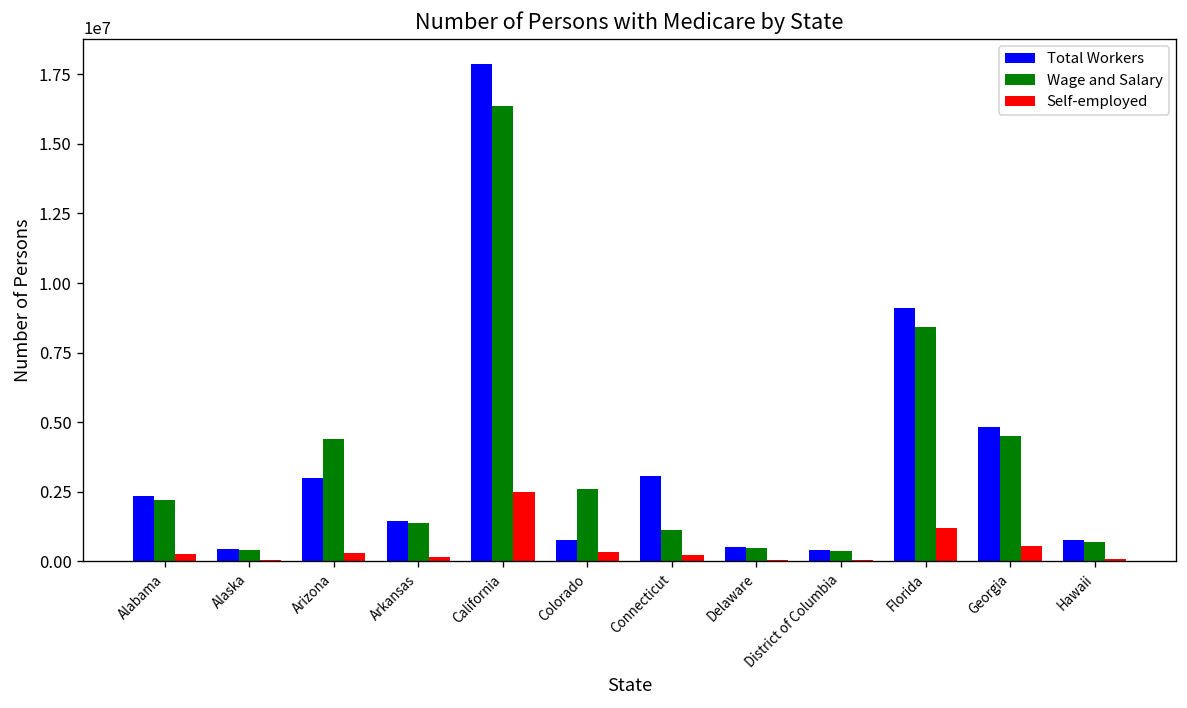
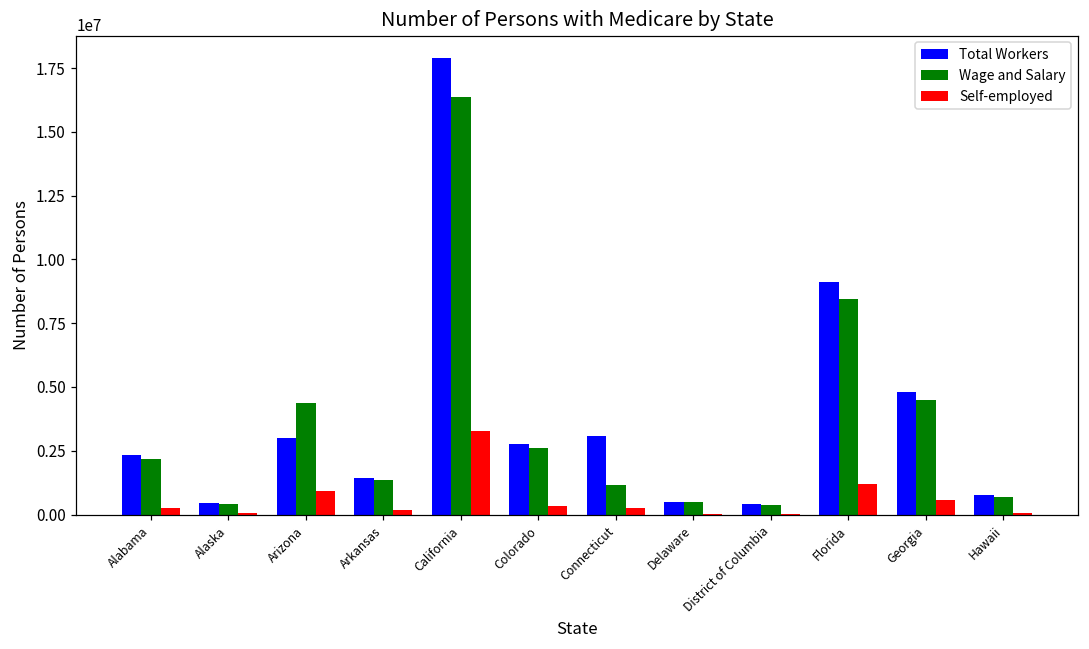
  {
    "Total Workers": {
      "Alabama": 2300000,
      "Alaska": 400000,
      "Arizona": 3000000,
      "Arkansas": 1400000,
      "California": 17900000,
-     "Colorado": 700000,
+     "Colorado": 2800000,
      "Connecticut": 3100000,
      "Delaware": 500000,
      "District of Columbia": 400000,
      "Florida": 9100000,
      "Georgia": 4800000,
      "Hawaii": 700000
    },
    "Wage and Salary": {
      "Alabama": 2200000,
      "Alaska": 400000,
      "Arizona": 4400000,
      "Arkansas": 1400000,
      "California": 16400000,
      "Colorado": 2600000,
      "Connecticut": 1100000,
      "Delaware": 500000,
      "District of Columbia": 400000,
      "Florida": 8400000,
      "Georgia": 4500000,
      "Hawaii": 700000
    },
    "Self-employed": {
      "Alabama": 300000,
-     "Arizona": 300000,
+     "Arizona": 900000,
      "Arkansas": 200000,
-     "California": 2500000,
+     "California": 3300000,
      "Colorado": 300000,
      "Connecticut": 200000,
      "Florida": 1200000,
      "Georgia": 600000
    }
  }
